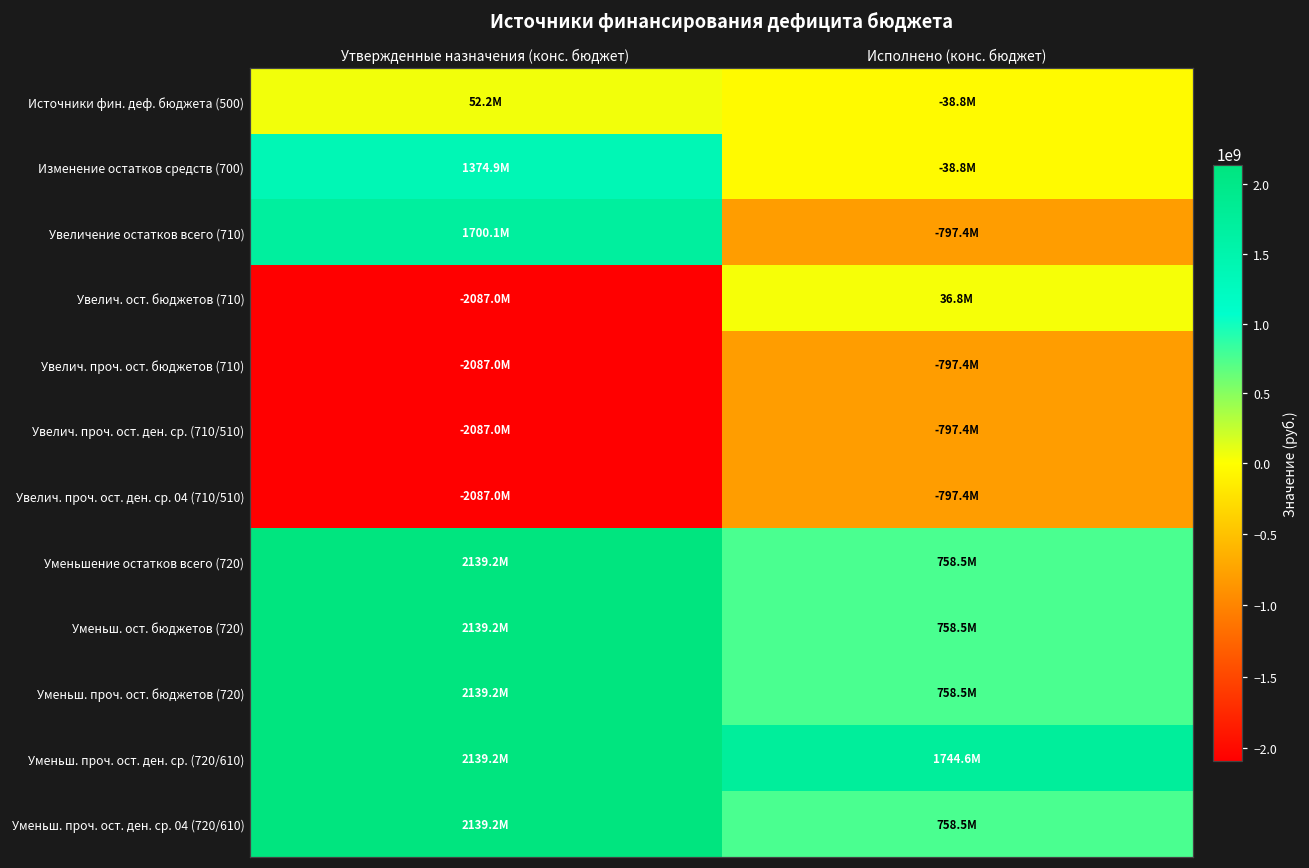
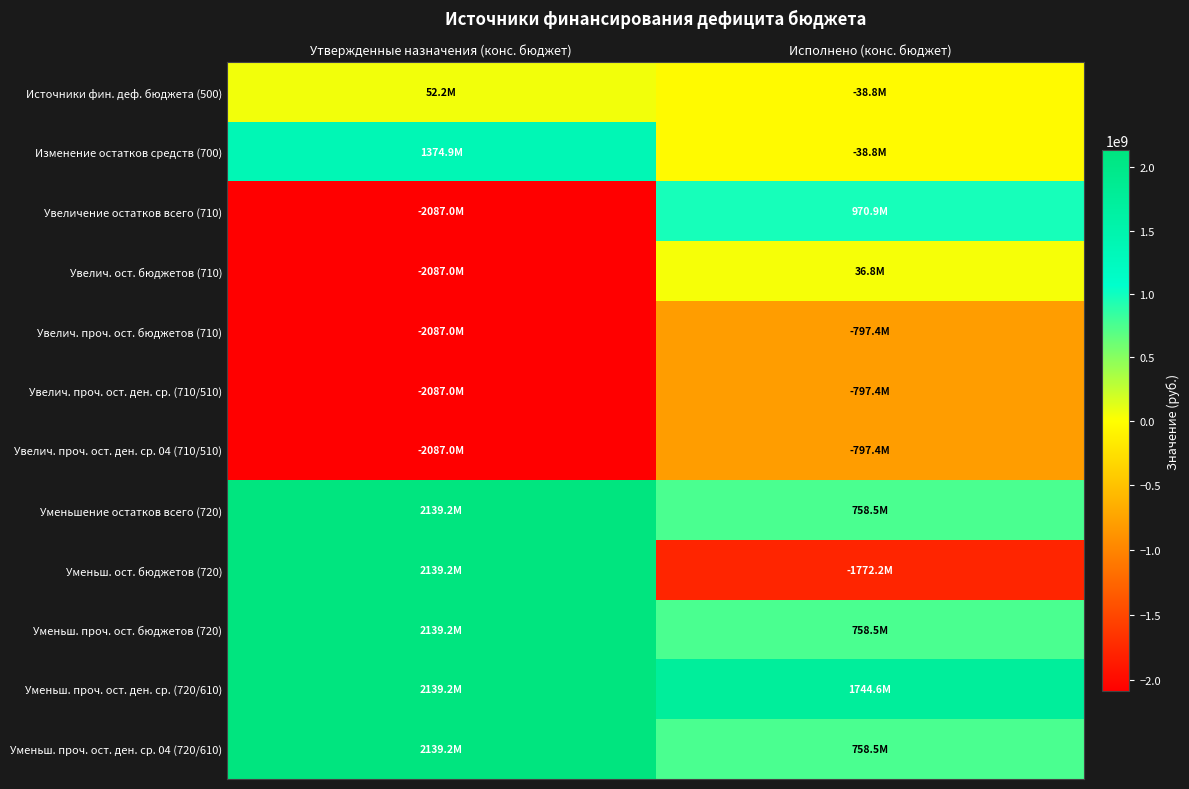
  {
    "Источники фин. деф. бюджета (500)": {
      "Утвержденные назначения (конс. бюджет)": "52.2M",
      "Исполнено (конс. бюджет)": "-38.8M"
    },
    "Изменение остатков средств (700)": {
      "Утвержденные назначения (конс. бюджет)": "1374.9M",
      "Исполнено (конс. бюджет)": "-38.8M"
    },
    "Увеличение остатков всего (710)": {
-     "Утвержденные назначения (конс. бюджет)": "1700.1M",
-     "Исполнено (конс. бюджет)": "-797.4M"
+     "Утвержденные назначения (конс. бюджет)": "-2087.0M",
+     "Исполнено (конс. бюджет)": "970.9M"
    },
    "Увелич. ост. бюджетов (710)": {
      "Утвержденные назначения (конс. бюджет)": "-2087.0M",
      "Исполнено (конс. бюджет)": "36.8M"
    },
    "Увелич. проч. ост. бюджетов (710)": {
      "Утвержденные назначения (конс. бюджет)": "-2087.0M",
      "Исполнено (конс. бюджет)": "-797.4M"
    },
    "Увелич. проч. ост. ден. ср. (710/510)": {
      "Утвержденные назначения (конс. бюджет)": "-2087.0M",
      "Исполнено (конс. бюджет)": "-797.4M"
    },
    "Увелич. проч. ост. ден. ср. 04 (710/510)": {
      "Утвержденные назначения (конс. бюджет)": "-2087.0M",
      "Исполнено (конс. бюджет)": "-797.4M"
    },
    "Уменьшение остатков всего (720)": {
      "Утвержденные назначения (конс. бюджет)": "2139.2M",
      "Исполнено (конс. бюджет)": "758.5M"
    },
    "Уменьш. ост. бюджетов (720)": {
      "Утвержденные назначения (конс. бюджет)": "2139.2M",
-     "Исполнено (конс. бюджет)": "758.5M"
+     "Исполнено (конс. бюджет)": "-1772.2M"
    },
    "Уменьш. проч. ост. бюджетов (720)": {
      "Утвержденные назначения (конс. бюджет)": "2139.2M",
      "Исполнено (конс. бюджет)": "758.5M"
    },
    "Уменьш. проч. ост. ден. ср. (720/610)": {
      "Утвержденные назначения (конс. бюджет)": "2139.2M",
      "Исполнено (конс. бюджет)": "1744.6M"
    },
    "Уменьш. проч. ост. ден. ср. 04 (720/610)": {
      "Утвержденные назначения (конс. бюджет)": "2139.2M",
      "Исполнено (конс. бюджет)": "758.5M"
    }
  }
